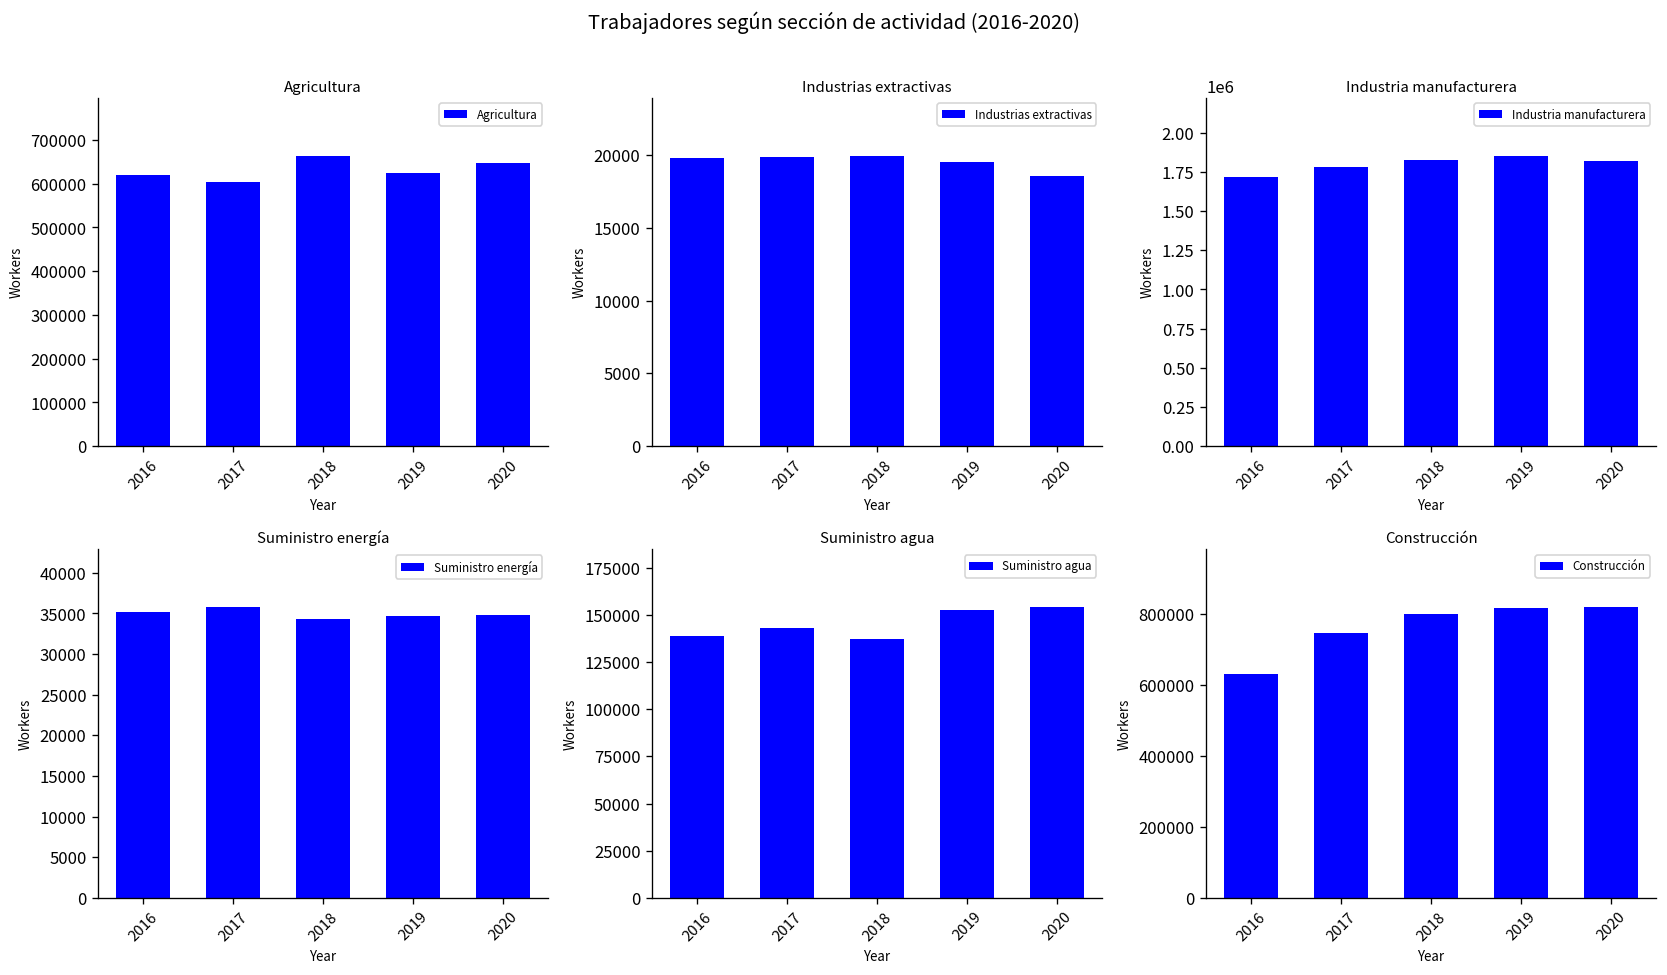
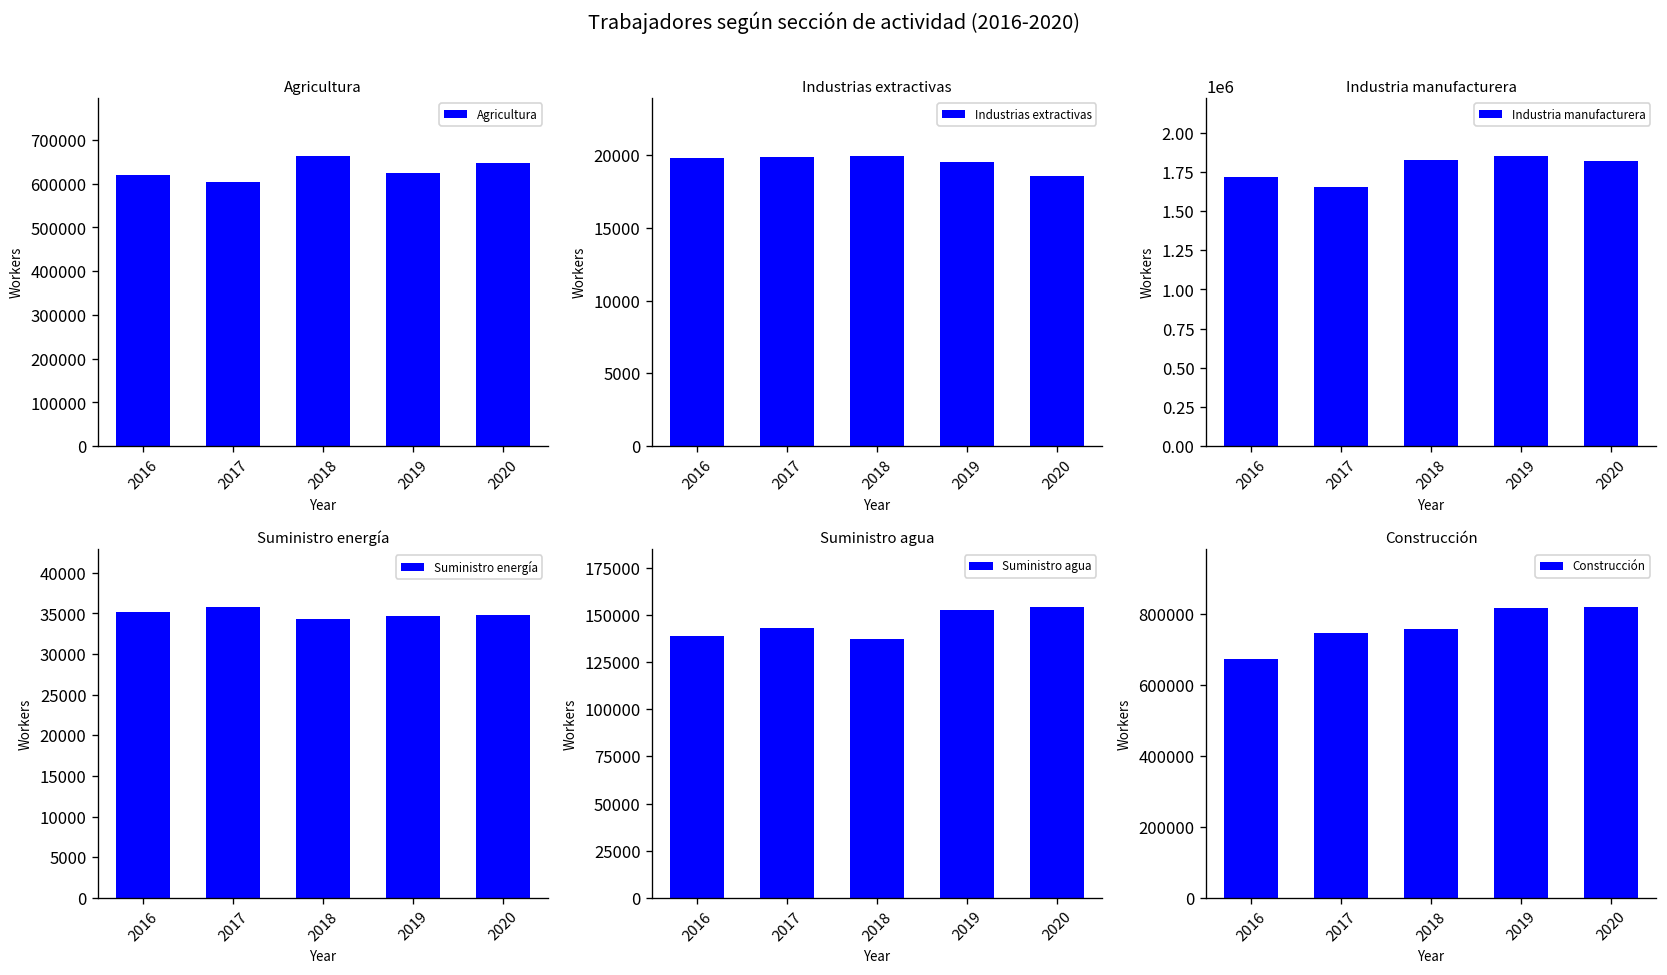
  {
    "Agricultura": {
      "2016": 620000,
      "2017": 600000,
      "2018": 660000,
      "2019": 630000,
      "2020": 650000
    },
    "Industrias extractivas": {
      "2016": 19800,
      "2017": 19800,
      "2018": 19900,
      "2019": 19500,
      "2020": 18500
    },
    "Industria manufacturera": {
      "2016": 1720000,
-     "2017": 1780000,
+     "2017": 1660000,
      "2018": 1820000,
      "2019": 1850000,
      "2020": 1820000
    },
    "Suministro energía": {
      "2016": 35000,
      "2017": 36000,
      "2018": 34000,
      "2019": 35000,
      "2020": 35000
    },
    "Suministro agua": {
      "2016": 139000,
      "2017": 143000,
      "2018": 137000,
      "2019": 152000,
      "2020": 154000
    },
    "Construcción": {
-     "2016": 630000,
+     "2016": 670000,
      "2017": 750000,
-     "2018": 800000,
+     "2018": 760000,
      "2019": 820000,
      "2020": 820000
    }
  }
